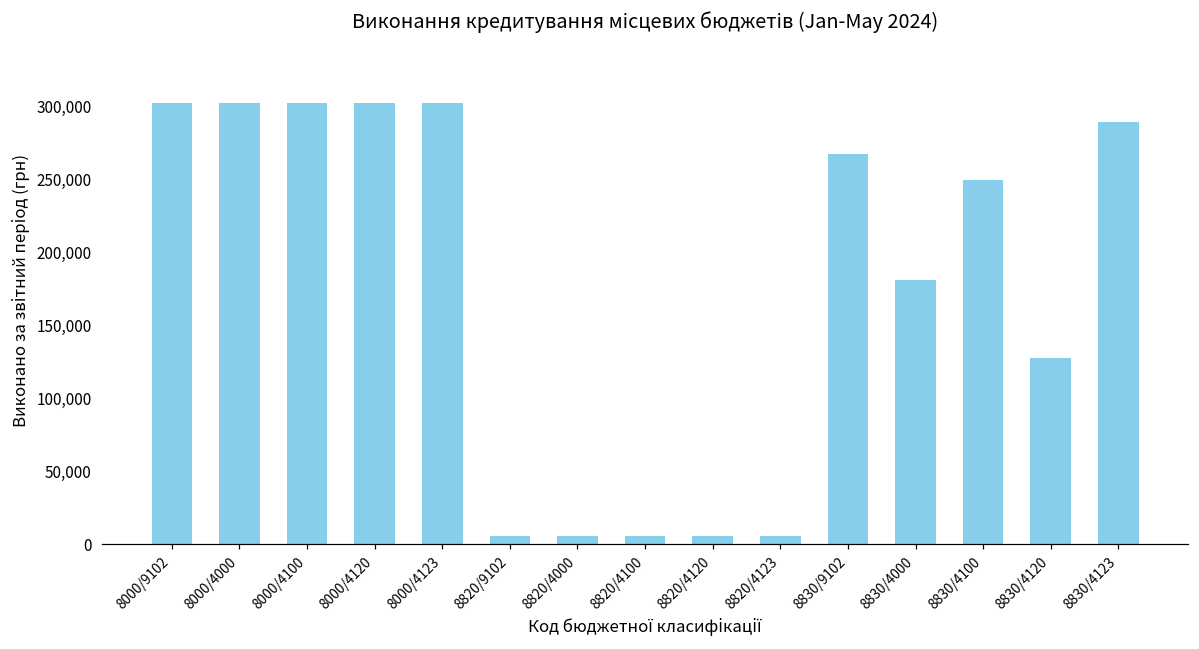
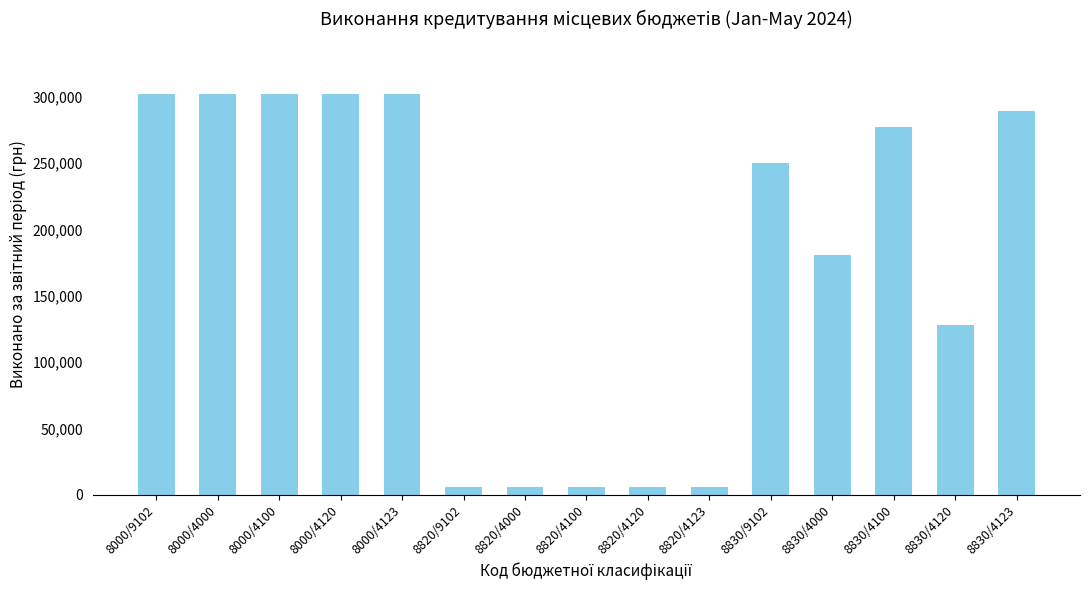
  {
    "8000/9102": "302,000",
    "8000/4000": "302,000",
    "8000/4100": "302,000",
    "8000/4120": "302,000",
    "8000/4123": "302,000",
    "8820/9102": "6,000",
    "8820/4000": "6,000",
    "8820/4100": "6,000",
    "8820/4120": "6,000",
    "8820/4123": "6,000",
-   "8830/9102": "268,000",
+   "8830/9102": "250,000",
    "8830/4000": "181,000",
-   "8830/4100": "250,000",
+   "8830/4100": "277,000",
    "8830/4120": "128,000",
    "8830/4123": "290,000"
  }
